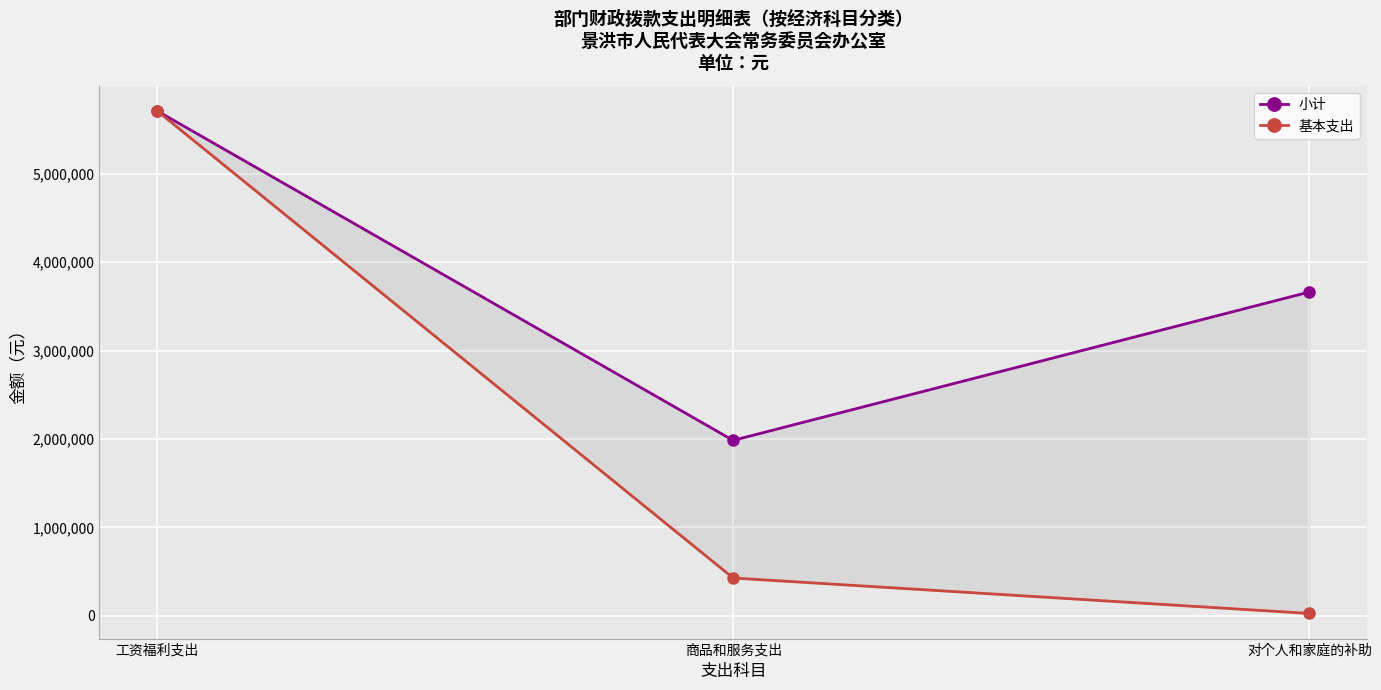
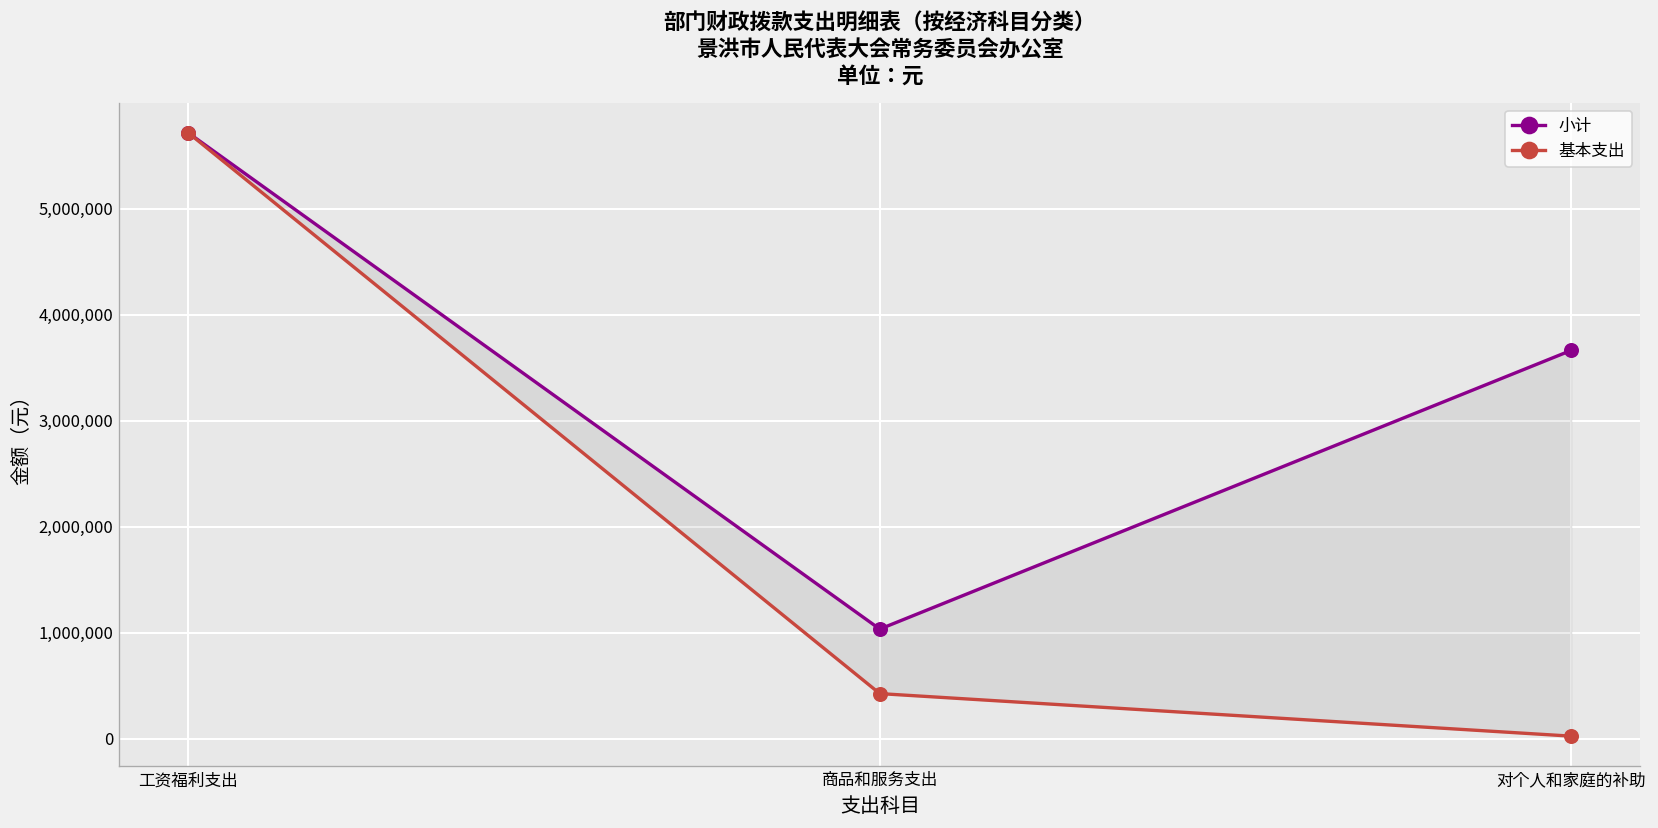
  {
    "小计": {
-     "商品和服务支出": "2,000,000",
+     "商品和服务支出": "1,000,000",
      "对个人和家庭的补助": "3,700,000"
    },
    "基本支出": {
      "商品和服务支出": "400,000",
      "对个人和家庭的补助": "0"
    }
  }
